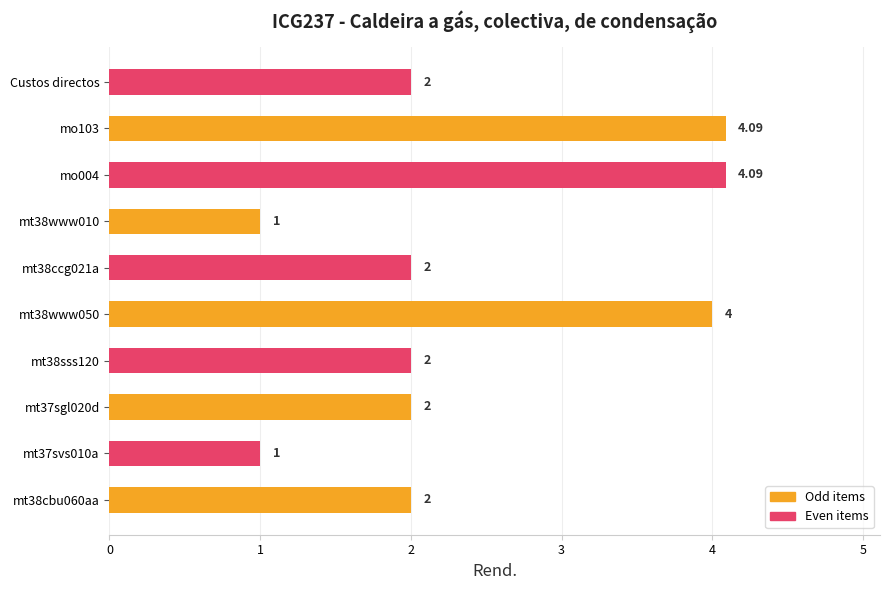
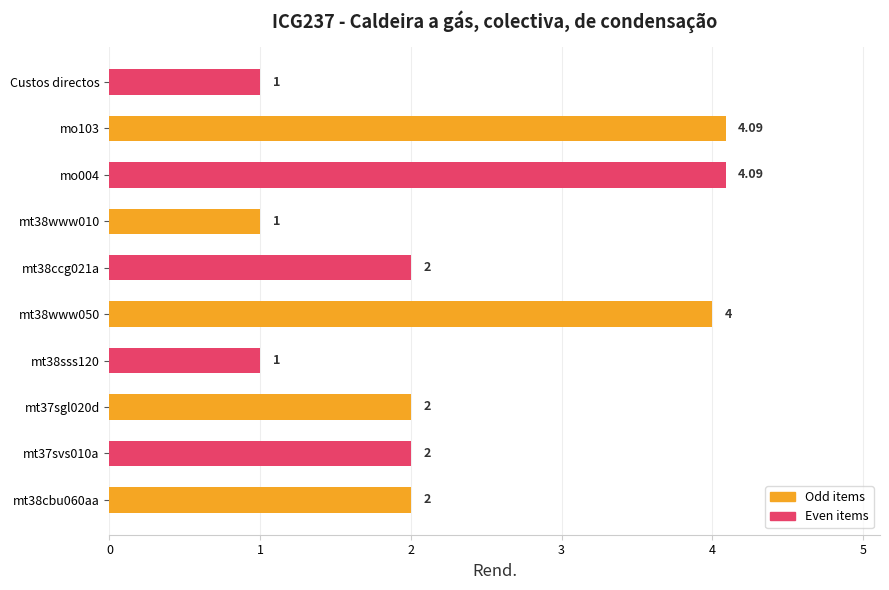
  {
-   "Custos directos": 2,
+   "Custos directos": 1,
    "mo103": 4.09,
    "mo004": 4.09,
    "mt38www010": 1,
    "mt38ccg021a": 2,
    "mt38www050": 4,
-   "mt38sss120": 2,
+   "mt38sss120": 1,
    "mt37sgl020d": 2,
-   "mt37svs010a": 1,
+   "mt37svs010a": 2,
    "mt38cbu060aa": 2
  }
